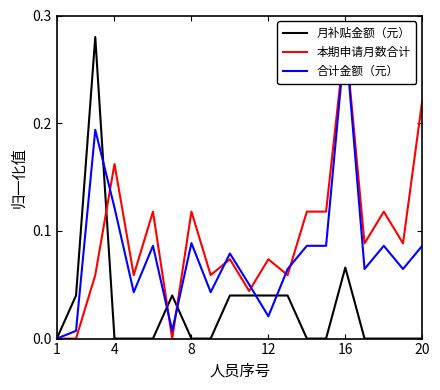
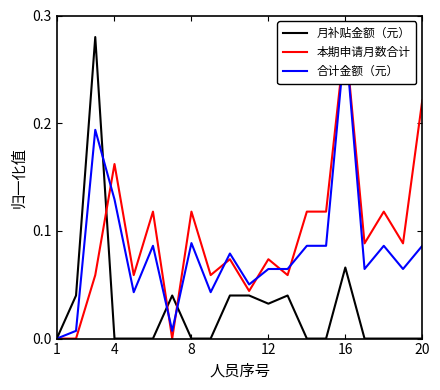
  {
    "月补贴金额（元）": {
      "4": 0.000,
      "8": 0.000,
-     "12": 0.040,
+     "12": 0.032,
      "16": 0.066,
      "20": 0.000
    },
    "本期申请月数合计": {
      "4": 0.162,
      "8": 0.118,
      "12": 0.074,
      "20": 0.221
    },
    "合计金额（元）": {
-     "4": 0.122,
+     "4": 0.129,
      "8": 0.089,
-     "12": 0.021,
+     "12": 0.065,
      "20": 0.086
    }
  }
